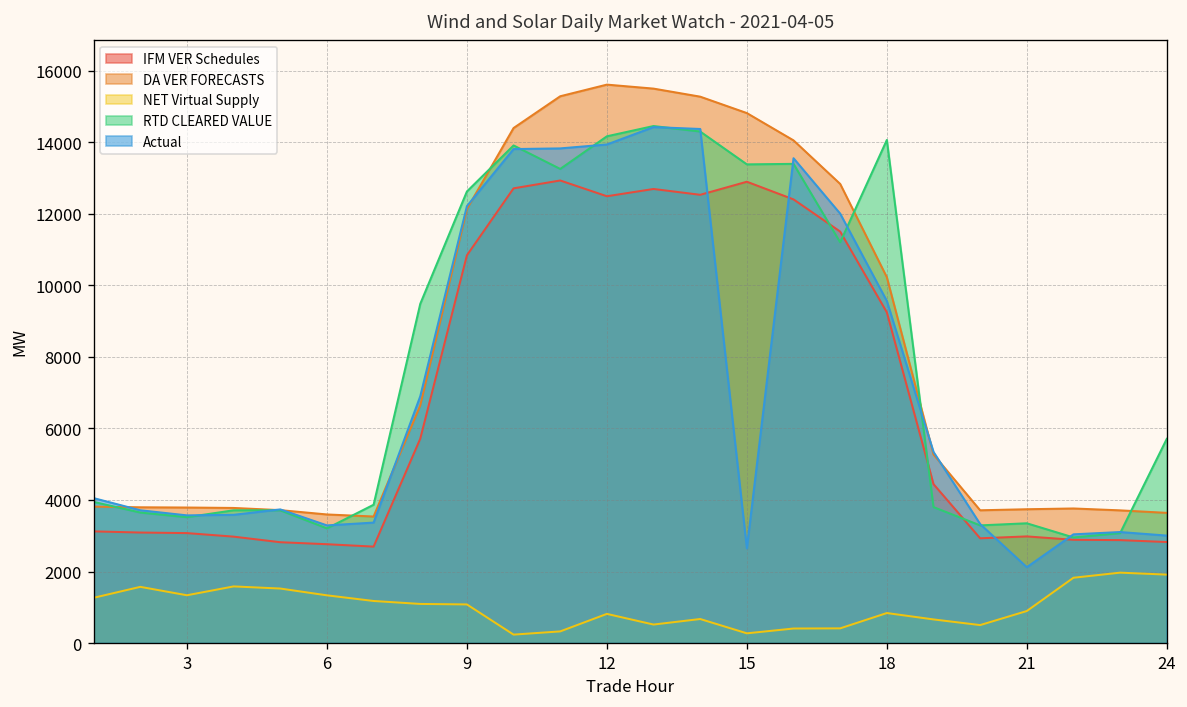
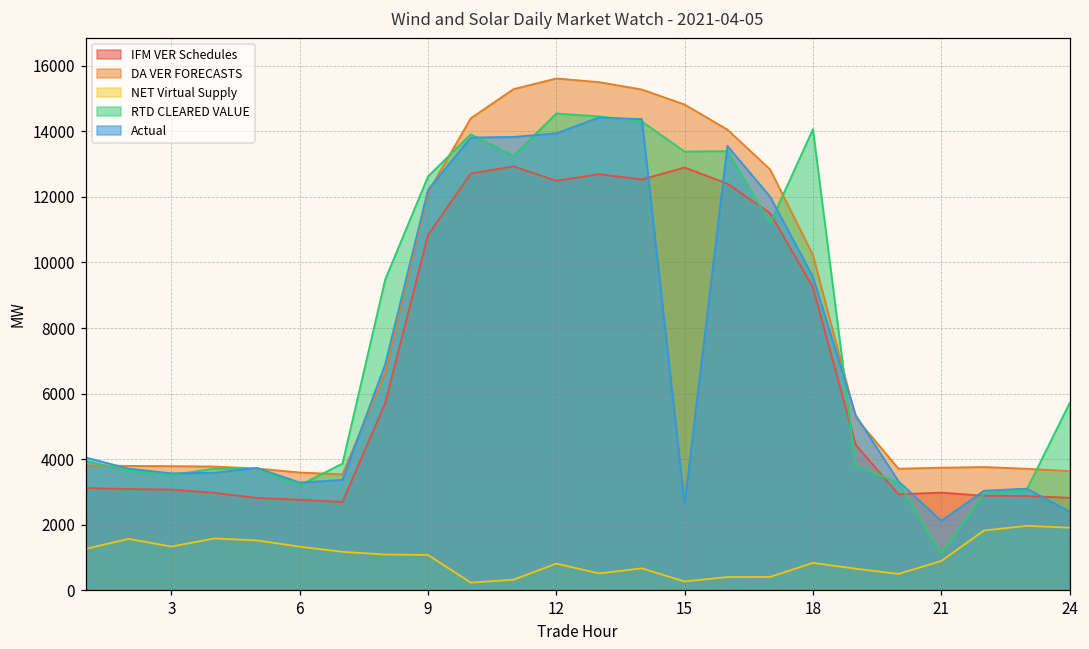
  {
    "RTD CLEARED VALUE": {
      "9": 12600,
-     "12": 14200,
+     "12": 14500,
      "15": 13400,
      "18": 14100,
-     "21": 3300,
+     "21": 1100,
      "24": 5700
    },
    "Actual": {
      "12": 13900,
      "15": 2600,
      "18": 9600,
      "21": 2100,
-     "24": 3000
+     "24": 2400
    }
  }
